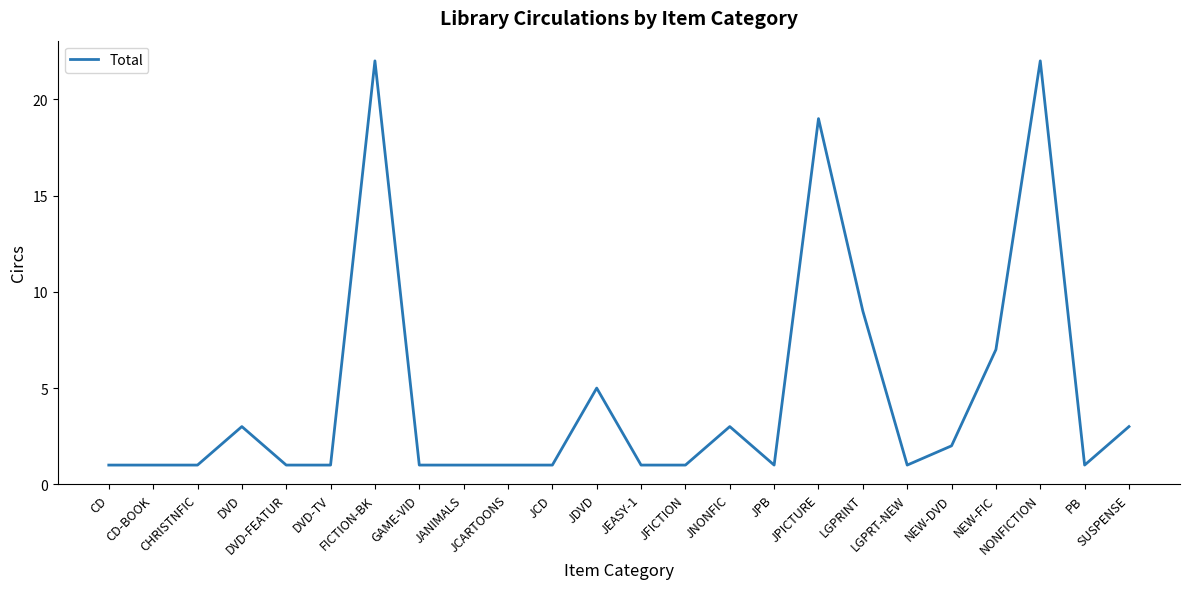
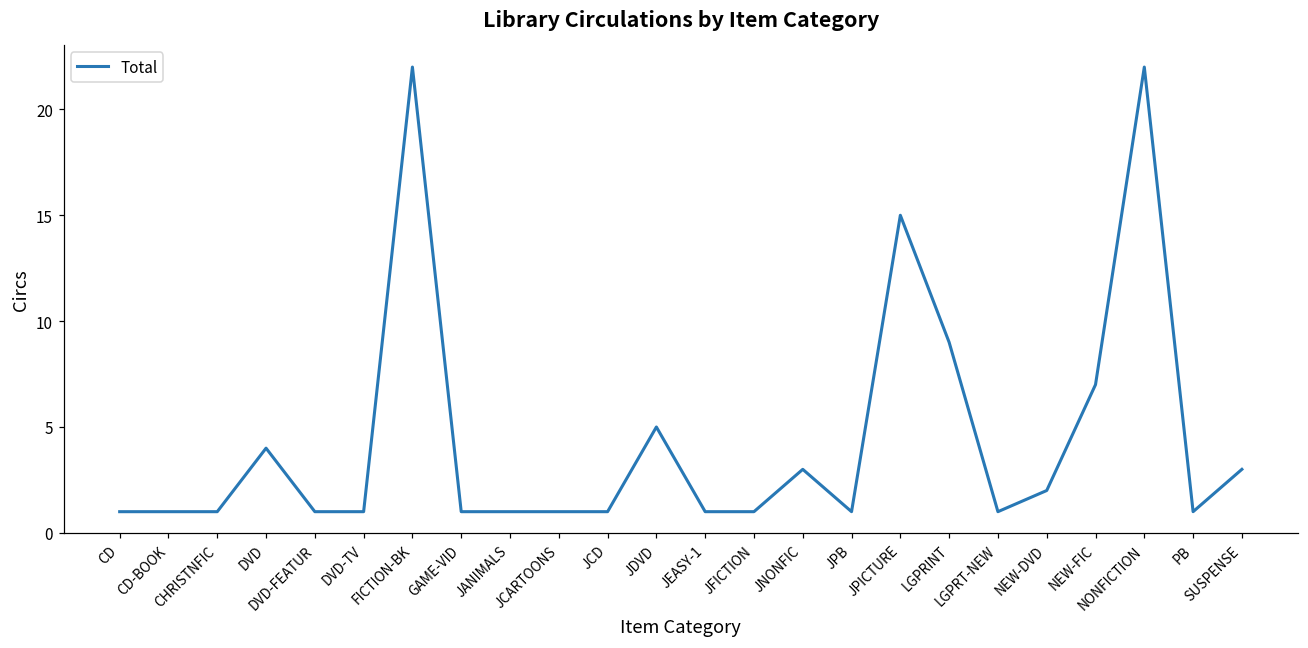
  {
    "CD": 1,
    "CD-BOOK": 1,
    "CHRISTNFIC": 1,
-   "DVD": 3,
+   "DVD": 4,
    "DVD-FEATUR": 1,
    "DVD-TV": 1,
    "FICTION-BK": 22,
    "GAME-VID": 1,
    "JANIMALS": 1,
    "JCARTOONS": 1,
    "JCD": 1,
    "JDVD": 5,
    "JEASY-1": 1,
    "JFICTION": 1,
    "JNONFIC": 3,
    "JPB": 1,
-   "JPICTURE": 19,
+   "JPICTURE": 15,
    "LGPRINT": 9,
    "LGPRT-NEW": 1,
    "NEW-DVD": 2,
    "NEW-FIC": 7,
    "NONFICTION": 22,
    "PB": 1,
    "SUSPENSE": 3
  }
